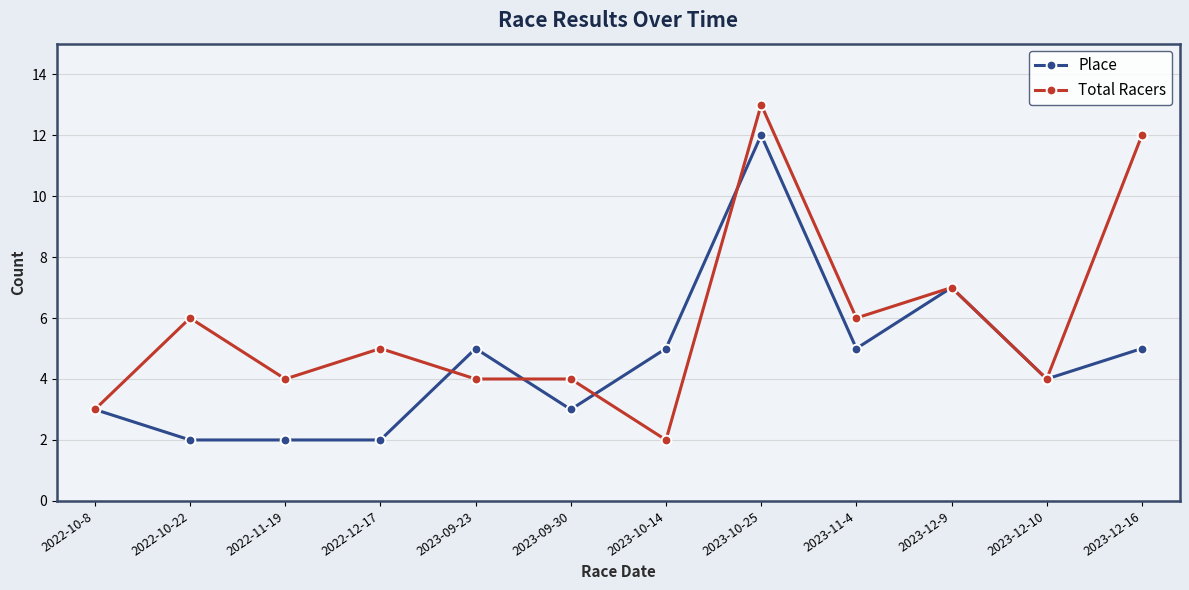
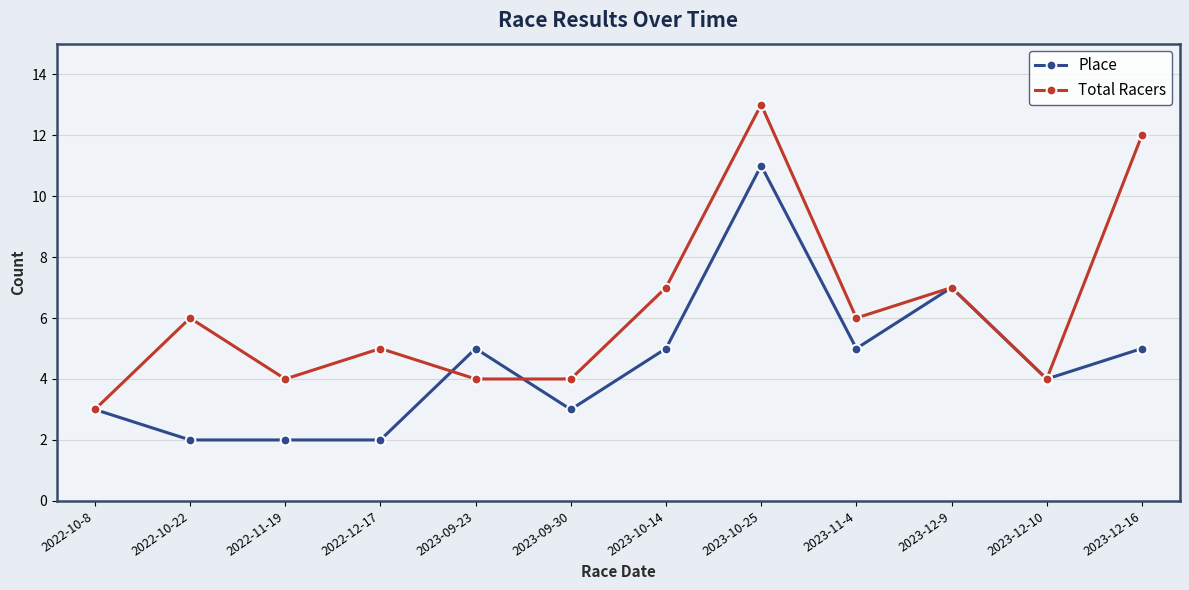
  {
    "Place": {
      "2022-10-22": 2,
      "2022-11-19": 2,
      "2022-12-17": 2,
      "2023-09-23": 5,
      "2023-09-30": 3,
      "2023-10-14": 5,
-     "2023-10-25": 12,
+     "2023-10-25": 11,
      "2023-11-4": 5,
      "2023-12-16": 5
    },
    "Total Racers": {
      "2022-10-22": 6,
      "2022-11-19": 4,
      "2022-12-17": 5,
      "2023-09-23": 4,
      "2023-09-30": 4,
-     "2023-10-14": 2,
+     "2023-10-14": 7,
      "2023-10-25": 13,
      "2023-11-4": 6,
      "2023-12-16": 12
    }
  }
